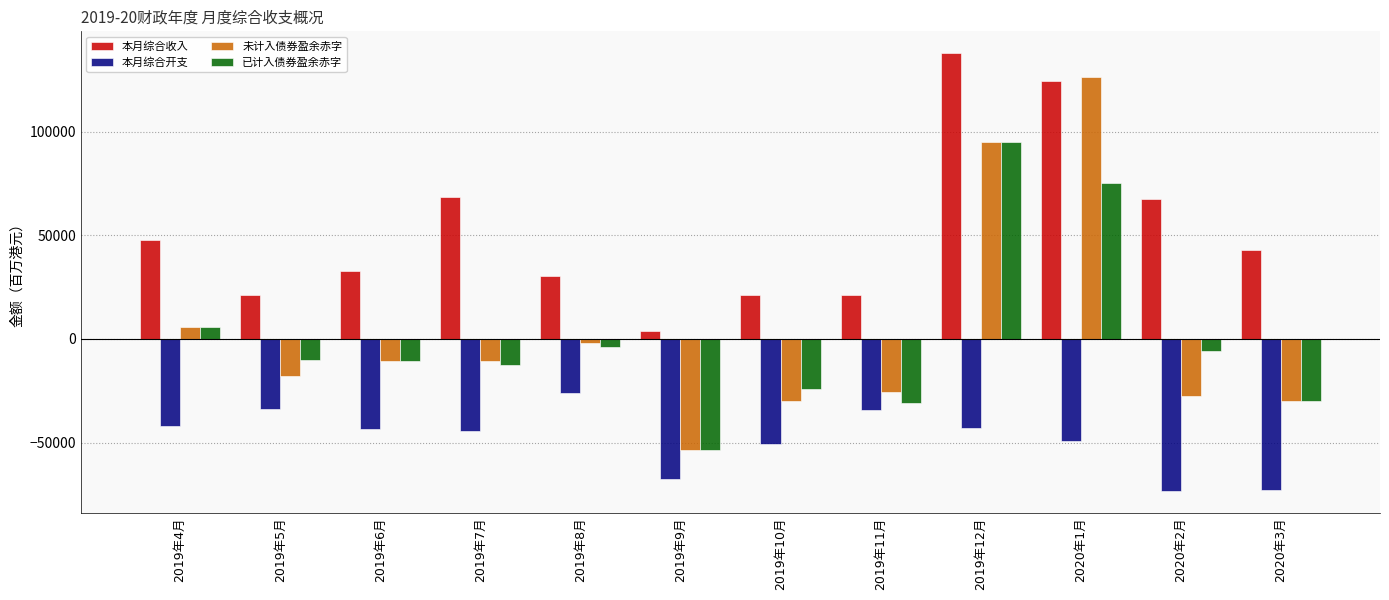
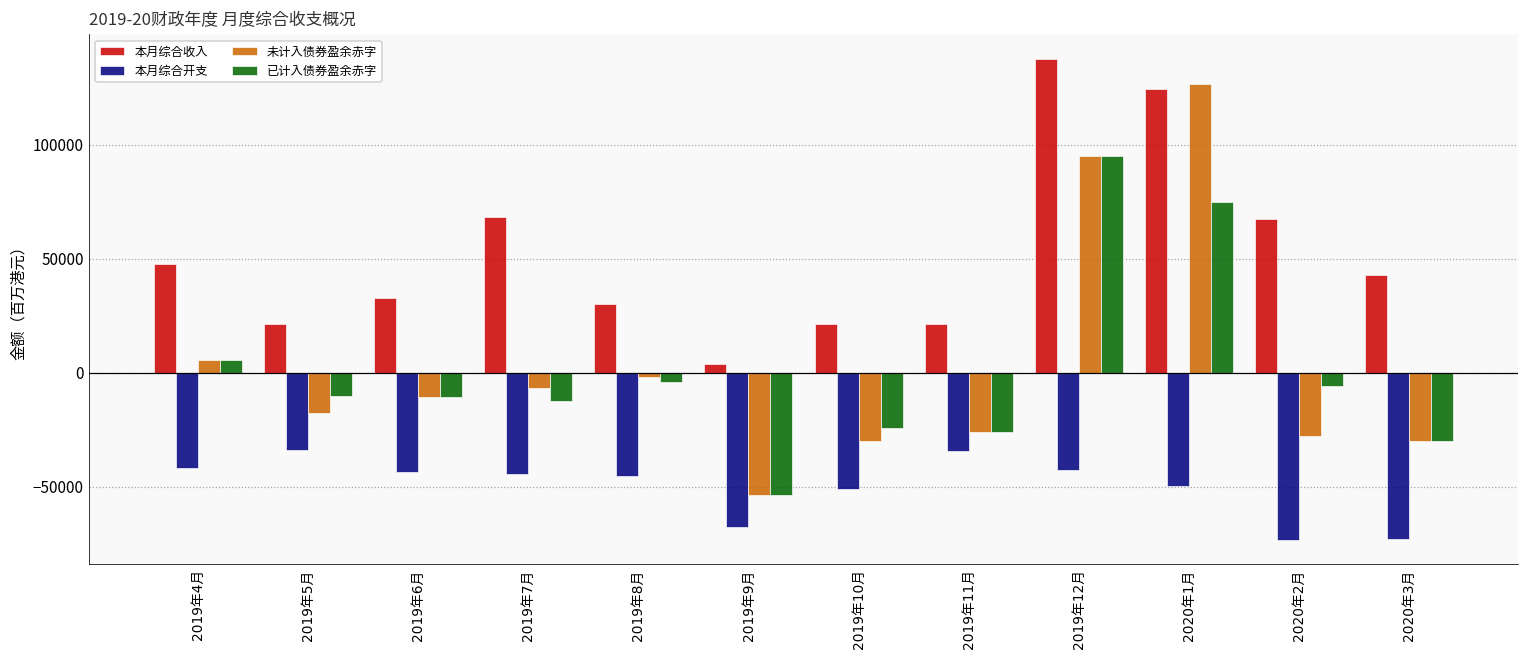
  {
    "本月综合收入": {
      "2019年4月": 48000,
      "2019年5月": 21000,
      "2019年6月": 33000,
      "2019年7月": 68000,
      "2019年8月": 30000,
      "2019年9月": 4000,
      "2019年10月": 21000,
      "2019年11月": 21000,
      "2019年12月": 138000,
      "2020年1月": 125000,
      "2020年2月": 67000,
      "2020年3月": 43000
    },
    "本月综合开支": {
      "2019年4月": -42000,
      "2019年5月": -34000,
      "2019年6月": -43000,
      "2019年7月": -44000,
-     "2019年8月": -26000,
+     "2019年8月": -45000,
      "2019年9月": -68000,
      "2019年10月": -51000,
      "2019年11月": -34000,
      "2019年12月": -43000,
      "2020年1月": -49000,
      "2020年2月": -73000,
      "2020年3月": -73000
    },
    "未计入债券盈余赤字": {
      "2019年4月": 6000,
      "2019年5月": -18000,
      "2019年6月": -10000,
-     "2019年7月": -11000,
+     "2019年7月": -7000,
      "2019年8月": -2000,
      "2019年9月": -53000,
      "2019年10月": -30000,
      "2019年11月": -26000,
      "2019年12月": 95000,
      "2020年1月": 126000,
      "2020年2月": -27000,
      "2020年3月": -30000
    },
    "已计入债券盈余赤字": {
      "2019年4月": 6000,
      "2019年5月": -10000,
      "2019年6月": -10000,
      "2019年7月": -12000,
      "2019年8月": -4000,
      "2019年9月": -53000,
      "2019年10月": -24000,
-     "2019年11月": -31000,
+     "2019年11月": -26000,
      "2019年12月": 95000,
      "2020年1月": 75000,
      "2020年2月": -6000,
      "2020年3月": -30000
    }
  }
